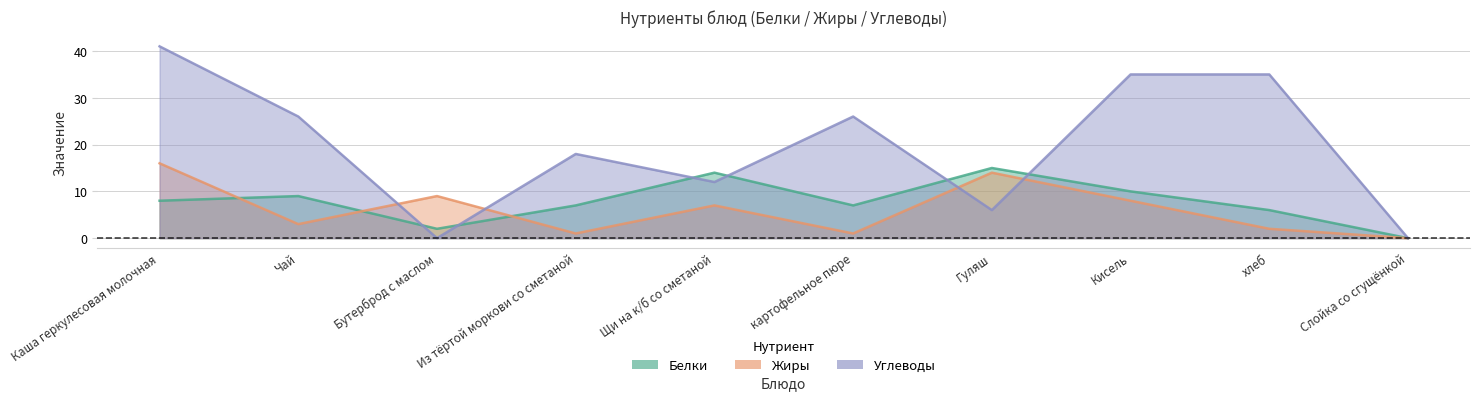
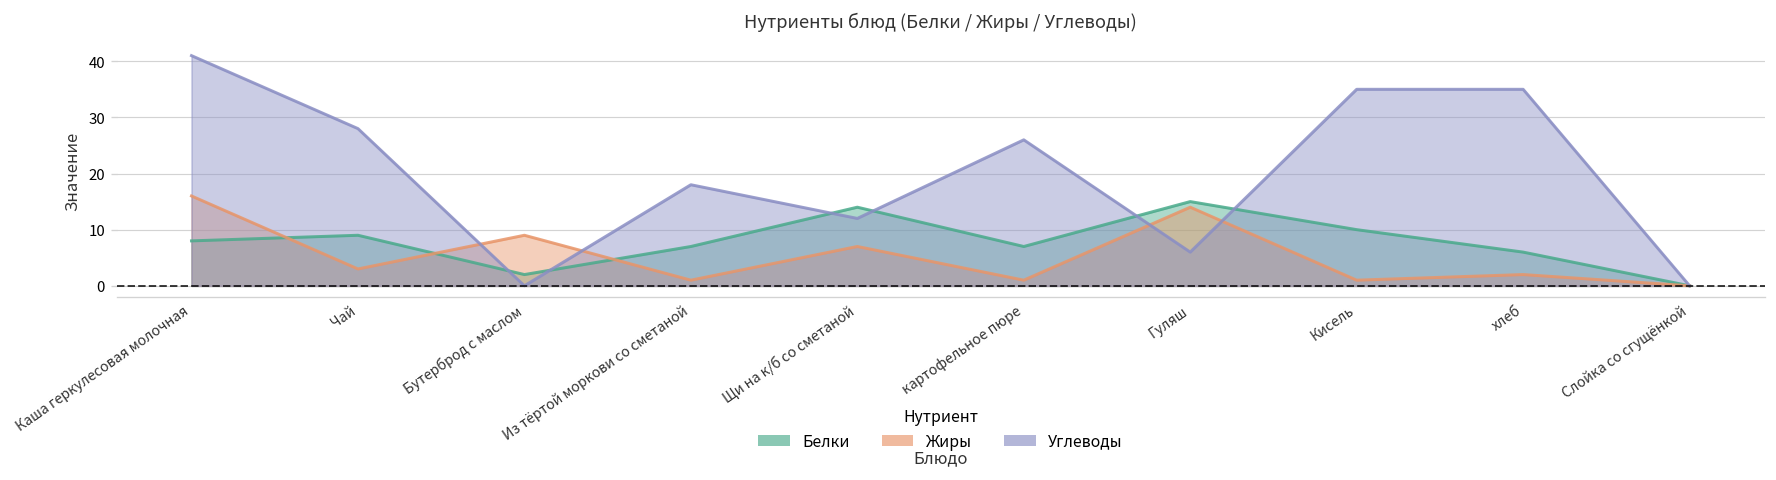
  {
    "Белки": {
      "Каша геркулесовая молочная": 8,
      "Чай": 9,
      "Бутерброд с маслом": 2,
      "Из тёртой моркови со сметаной": 7,
      "Щи на к/б со сметаной": 14,
      "картофельное пюре": 7,
      "Гуляш": 15,
      "Кисель": 10,
      "хлеб": 6
    },
    "Жиры": {
      "Каша геркулесовая молочная": 16,
      "Чай": 3,
      "Бутерброд с маслом": 9,
      "Из тёртой моркови со сметаной": 1,
      "Щи на к/б со сметаной": 7,
      "картофельное пюре": 1,
      "Гуляш": 14,
-     "Кисель": 8,
+     "Кисель": 1,
      "хлеб": 2
    },
    "Углеводы": {
      "Каша геркулесовая молочная": 41,
-     "Чай": 26,
+     "Чай": 28,
      "Бутерброд с маслом": 0,
      "Из тёртой моркови со сметаной": 18,
      "Щи на к/б со сметаной": 12,
      "картофельное пюре": 26,
      "Гуляш": 6,
      "Кисель": 35,
      "хлеб": 35
    }
  }
